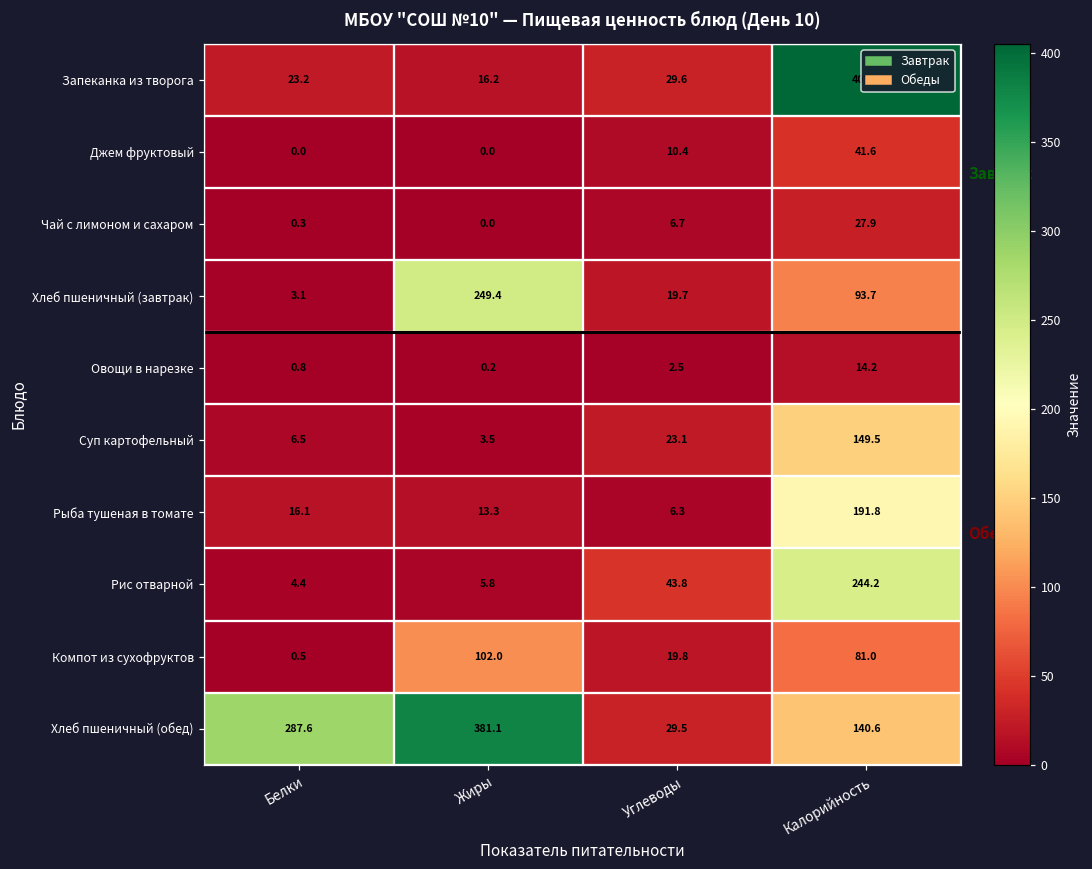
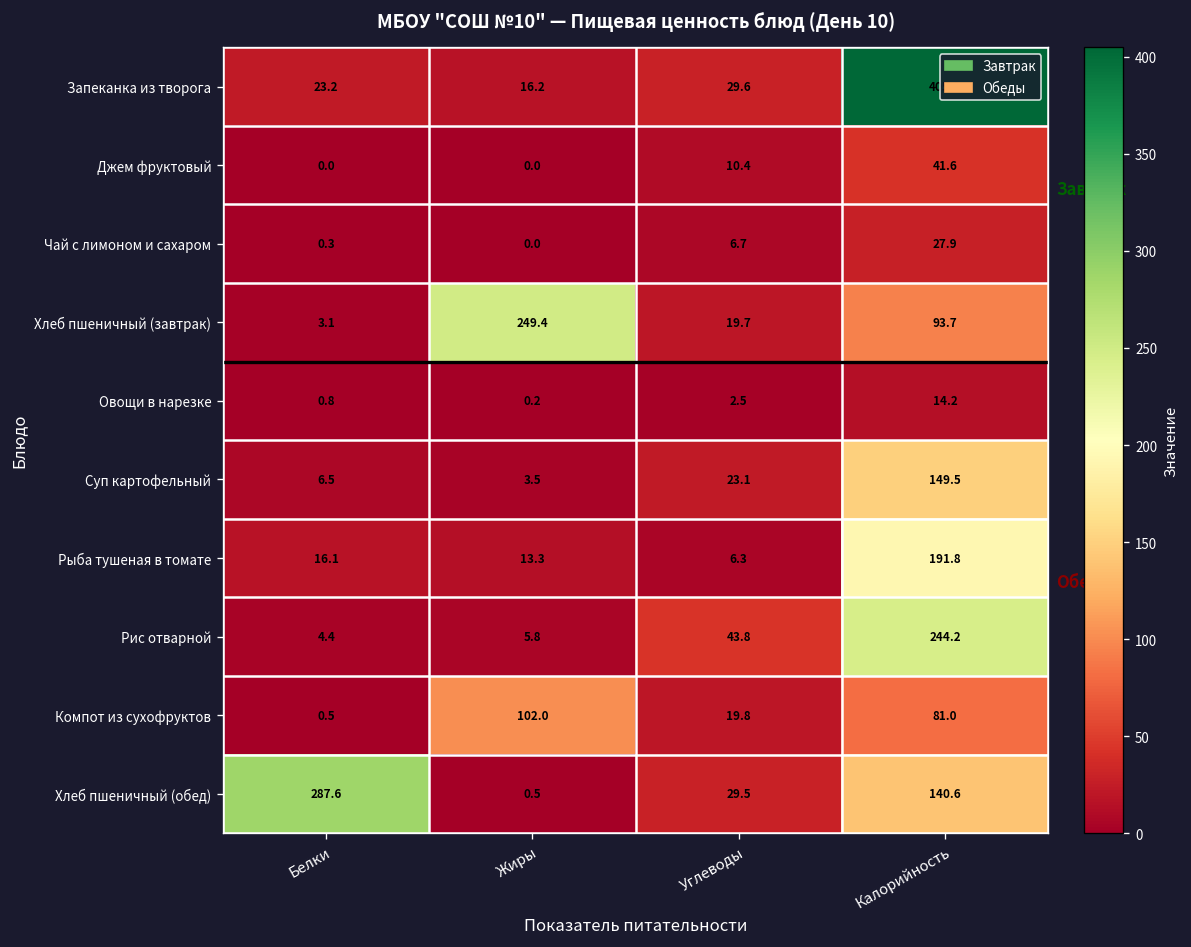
  {
    "Запеканка из творога": {
      "Белки": 23.2,
      "Жиры": 16.2,
      "Углеводы": 29.6
    },
    "Джем фруктовый": {
      "Белки": 0.0,
      "Жиры": 0.0,
      "Углеводы": 10.4,
      "Калорийность": 41.6
    },
    "Чай с лимоном и сахаром": {
      "Белки": 0.3,
      "Жиры": 0.0,
      "Углеводы": 6.7,
      "Калорийность": 27.9
    },
    "Хлеб пшеничный (завтрак)": {
      "Белки": 3.1,
      "Жиры": 249.4,
      "Углеводы": 19.7,
      "Калорийность": 93.7
    },
    "Овощи в нарезке": {
      "Белки": 0.8,
      "Жиры": 0.2,
      "Углеводы": 2.5,
      "Калорийность": 14.2
    },
    "Суп картофельный": {
      "Белки": 6.5,
      "Жиры": 3.5,
      "Углеводы": 23.1,
      "Калорийность": 149.5
    },
    "Рыба тушеная в томате": {
      "Белки": 16.1,
      "Жиры": 13.3,
      "Углеводы": 6.3,
      "Калорийность": 191.8
    },
    "Рис отварной": {
      "Белки": 4.4,
      "Жиры": 5.8,
      "Углеводы": 43.8,
      "Калорийность": 244.2
    },
    "Компот из сухофруктов": {
      "Белки": 0.5,
      "Жиры": 102.0,
      "Углеводы": 19.8,
      "Калорийность": 81.0
    },
    "Хлеб пшеничный (обед)": {
      "Белки": 287.6,
-     "Жиры": 381.1,
+     "Жиры": 0.5,
      "Углеводы": 29.5,
      "Калорийность": 140.6
    }
  }
